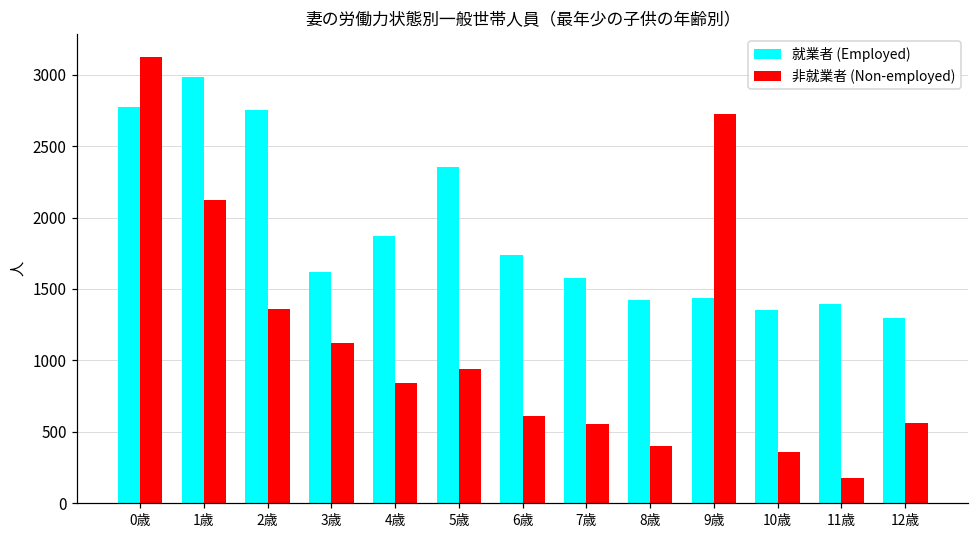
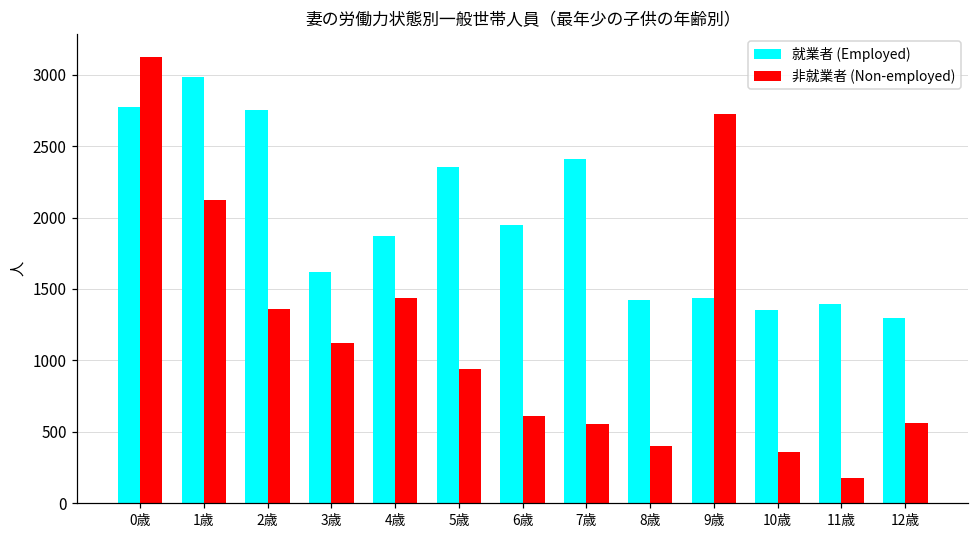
  {
    "就業者 (Employed)": {
      "0歳": 2780,
      "1歳": 2990,
      "2歳": 2750,
      "3歳": 1620,
      "4歳": 1870,
      "5歳": 2360,
-     "6歳": 1740,
-     "7歳": 1580,
+     "6歳": 1950,
+     "7歳": 2410,
      "8歳": 1420,
      "9歳": 1440,
      "10歳": 1350,
      "11歳": 1400,
      "12歳": 1300
    },
    "非就業者 (Non-employed)": {
      "0歳": 3130,
      "1歳": 2130,
      "2歳": 1360,
      "3歳": 1120,
-     "4歳": 840,
+     "4歳": 1440,
      "5歳": 940,
      "6歳": 610,
      "7歳": 550,
      "8歳": 400,
      "9歳": 2720,
      "10歳": 360,
      "11歳": 170,
      "12歳": 560
    }
  }
